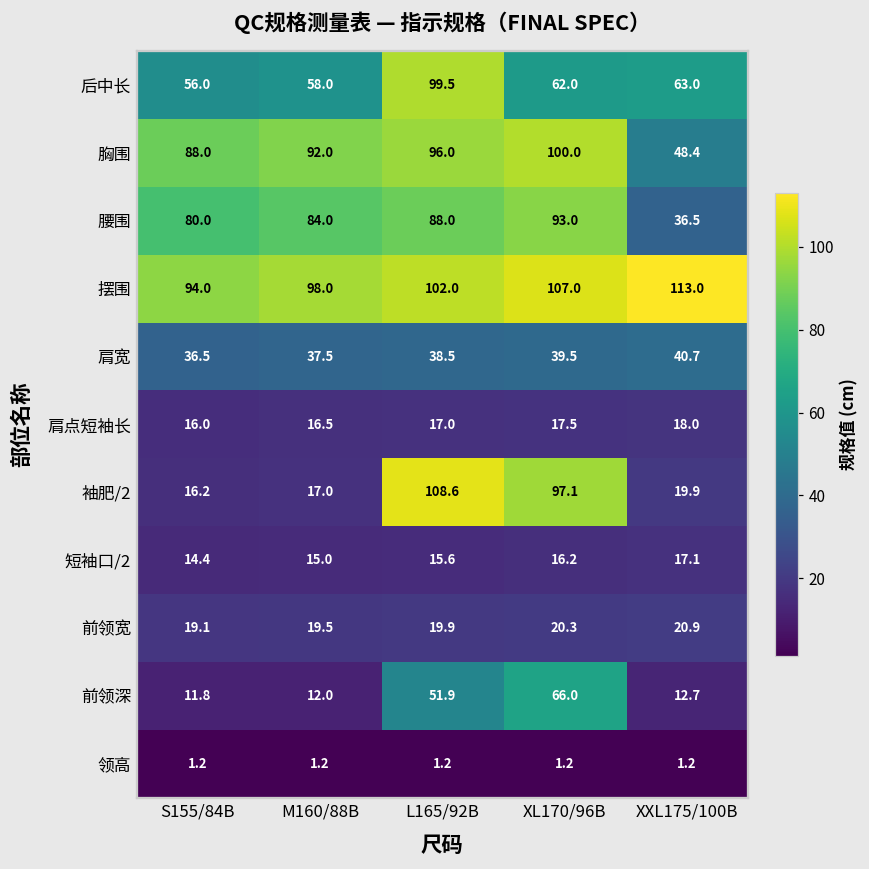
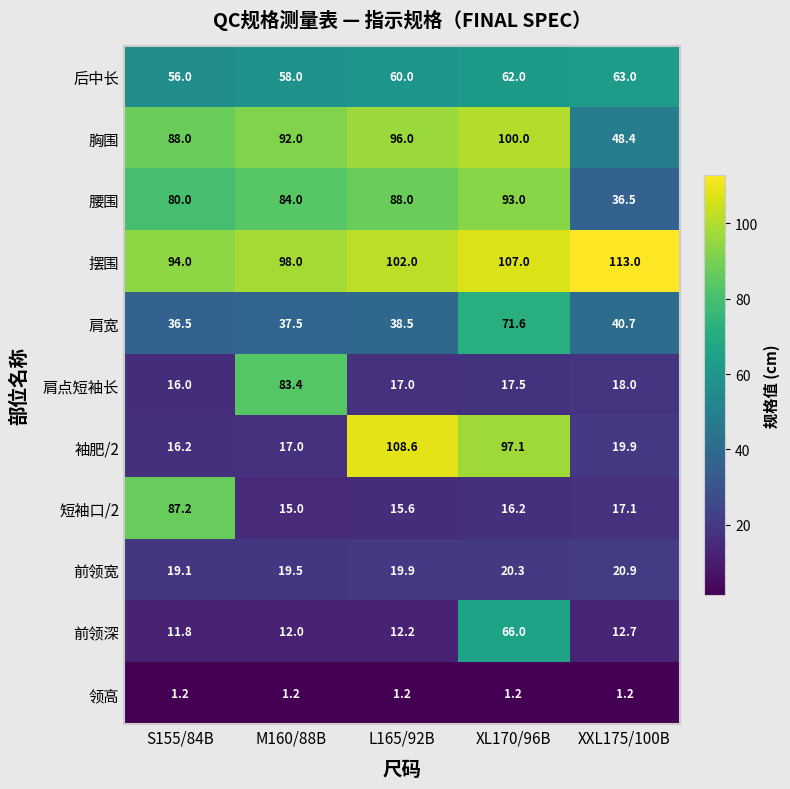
  {
    "后中长": {
      "S155/84B": 56.0,
      "M160/88B": 58.0,
-     "L165/92B": 99.5,
+     "L165/92B": 60.0,
      "XL170/96B": 62.0,
      "XXL175/100B": 63.0
    },
    "胸围": {
      "S155/84B": 88.0,
      "M160/88B": 92.0,
      "L165/92B": 96.0,
      "XL170/96B": 100.0,
      "XXL175/100B": 48.4
    },
    "腰围": {
      "S155/84B": 80.0,
      "M160/88B": 84.0,
      "L165/92B": 88.0,
      "XL170/96B": 93.0,
      "XXL175/100B": 36.5
    },
    "摆围": {
      "S155/84B": 94.0,
      "M160/88B": 98.0,
      "L165/92B": 102.0,
      "XL170/96B": 107.0,
      "XXL175/100B": 113.0
    },
    "肩宽": {
      "S155/84B": 36.5,
      "M160/88B": 37.5,
      "L165/92B": 38.5,
-     "XL170/96B": 39.5,
+     "XL170/96B": 71.6,
      "XXL175/100B": 40.7
    },
    "肩点短袖长": {
      "S155/84B": 16.0,
-     "M160/88B": 16.5,
+     "M160/88B": 83.4,
      "L165/92B": 17.0,
      "XL170/96B": 17.5,
      "XXL175/100B": 18.0
    },
    "袖肥/2": {
      "S155/84B": 16.2,
      "M160/88B": 17.0,
      "L165/92B": 108.6,
      "XL170/96B": 97.1,
      "XXL175/100B": 19.9
    },
    "短袖口/2": {
-     "S155/84B": 14.4,
+     "S155/84B": 87.2,
      "M160/88B": 15.0,
      "L165/92B": 15.6,
      "XL170/96B": 16.2,
      "XXL175/100B": 17.1
    },
    "前领宽": {
      "S155/84B": 19.1,
      "M160/88B": 19.5,
      "L165/92B": 19.9,
      "XL170/96B": 20.3,
      "XXL175/100B": 20.9
    },
    "前领深": {
      "S155/84B": 11.8,
      "M160/88B": 12.0,
-     "L165/92B": 51.9,
+     "L165/92B": 12.2,
      "XL170/96B": 66.0,
      "XXL175/100B": 12.7
    },
    "领高": {
      "S155/84B": 1.2,
      "M160/88B": 1.2,
      "L165/92B": 1.2,
      "XL170/96B": 1.2,
      "XXL175/100B": 1.2
    }
  }
